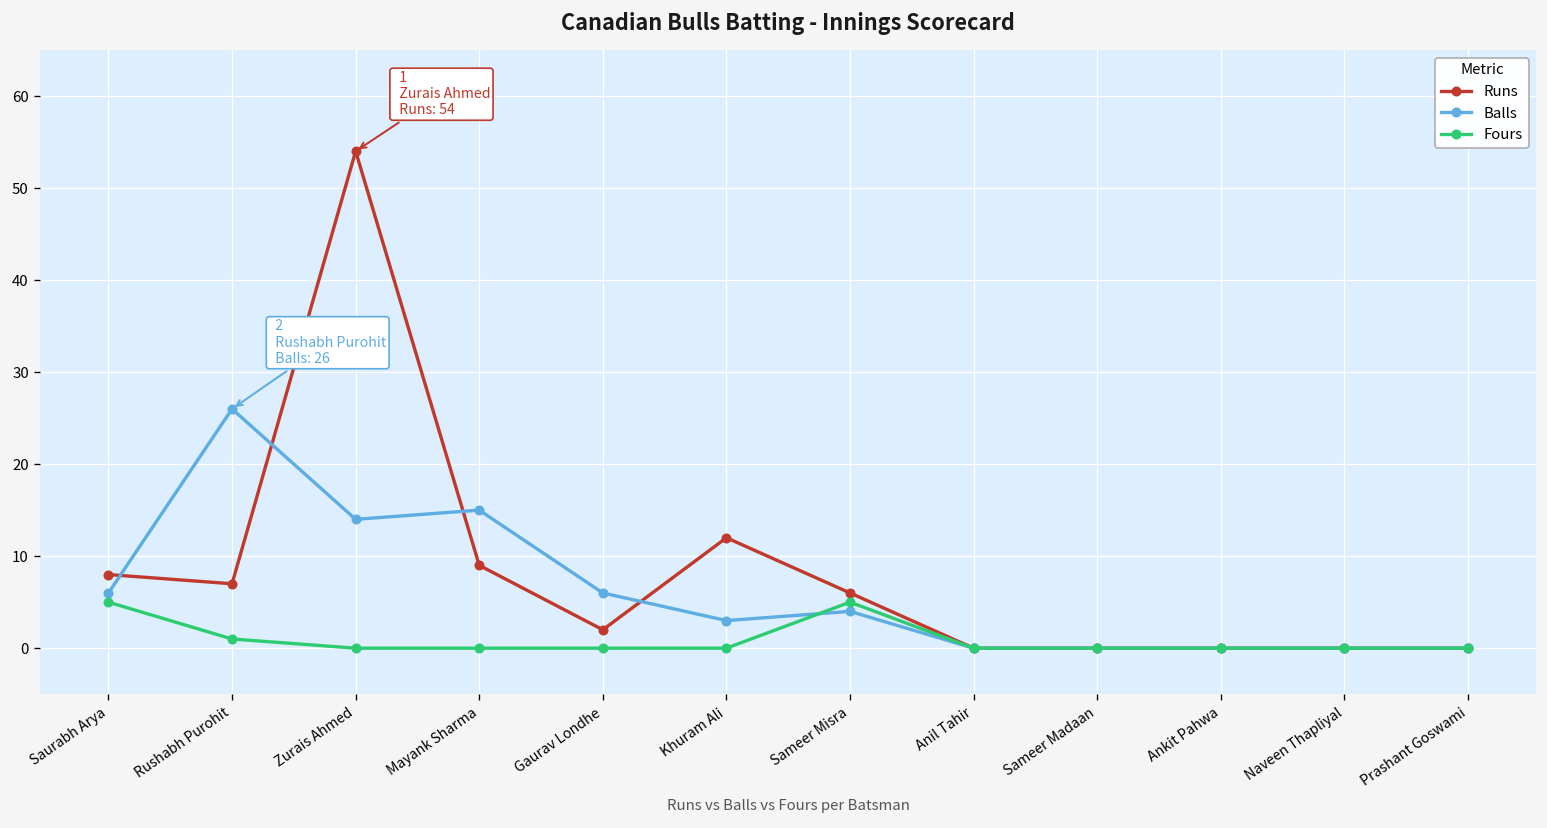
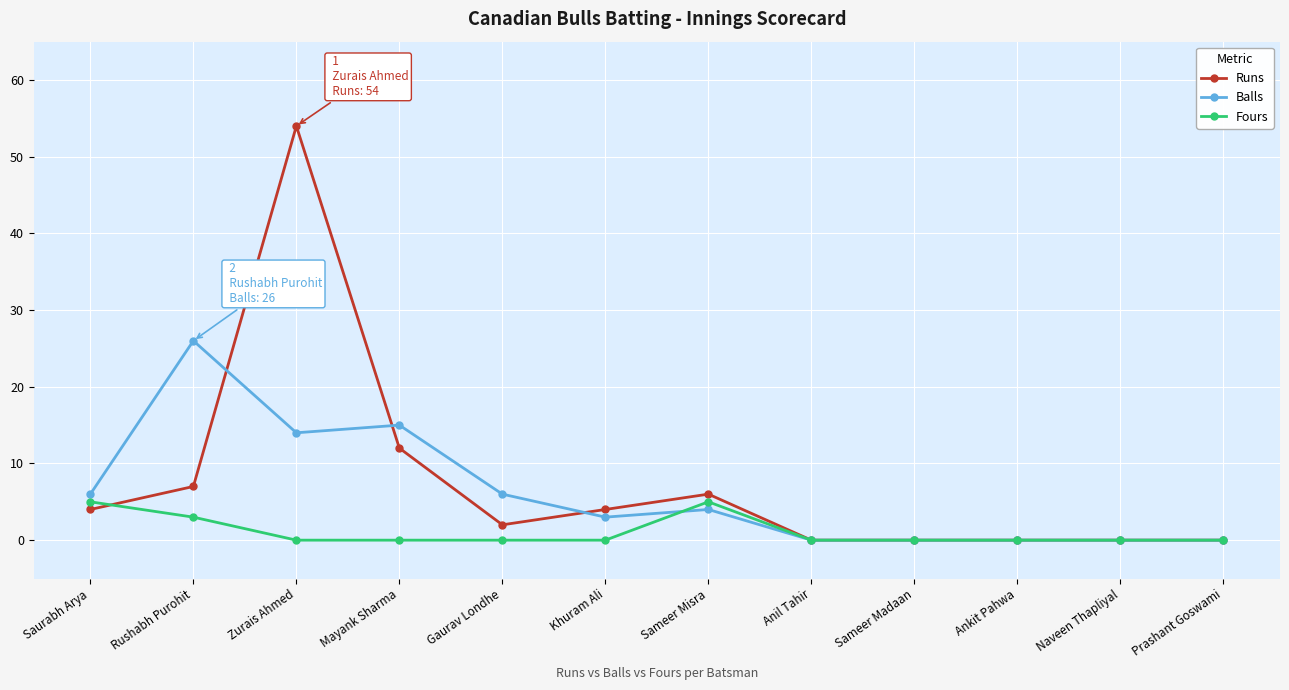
  {
    "Runs": {
-     "Saurabh Arya": 8,
+     "Saurabh Arya": 4,
      "Rushabh Purohit": 7,
-     "Mayank Sharma": 9,
+     "Mayank Sharma": 12,
      "Gaurav Londhe": 2,
-     "Khuram Ali": 12,
+     "Khuram Ali": 4,
      "Sameer Misra": 6
    },
    "Balls": {
      "Saurabh Arya": 6,
      "Zurais Ahmed": 14,
      "Mayank Sharma": 15,
      "Gaurav Londhe": 6,
      "Khuram Ali": 3,
      "Sameer Misra": 4
    },
    "Fours": {
      "Saurabh Arya": 5,
-     "Rushabh Purohit": 1,
+     "Rushabh Purohit": 3,
      "Zurais Ahmed": 0,
      "Mayank Sharma": 0,
      "Gaurav Londhe": 0,
      "Khuram Ali": 0,
      "Sameer Misra": 5
    }
  }
